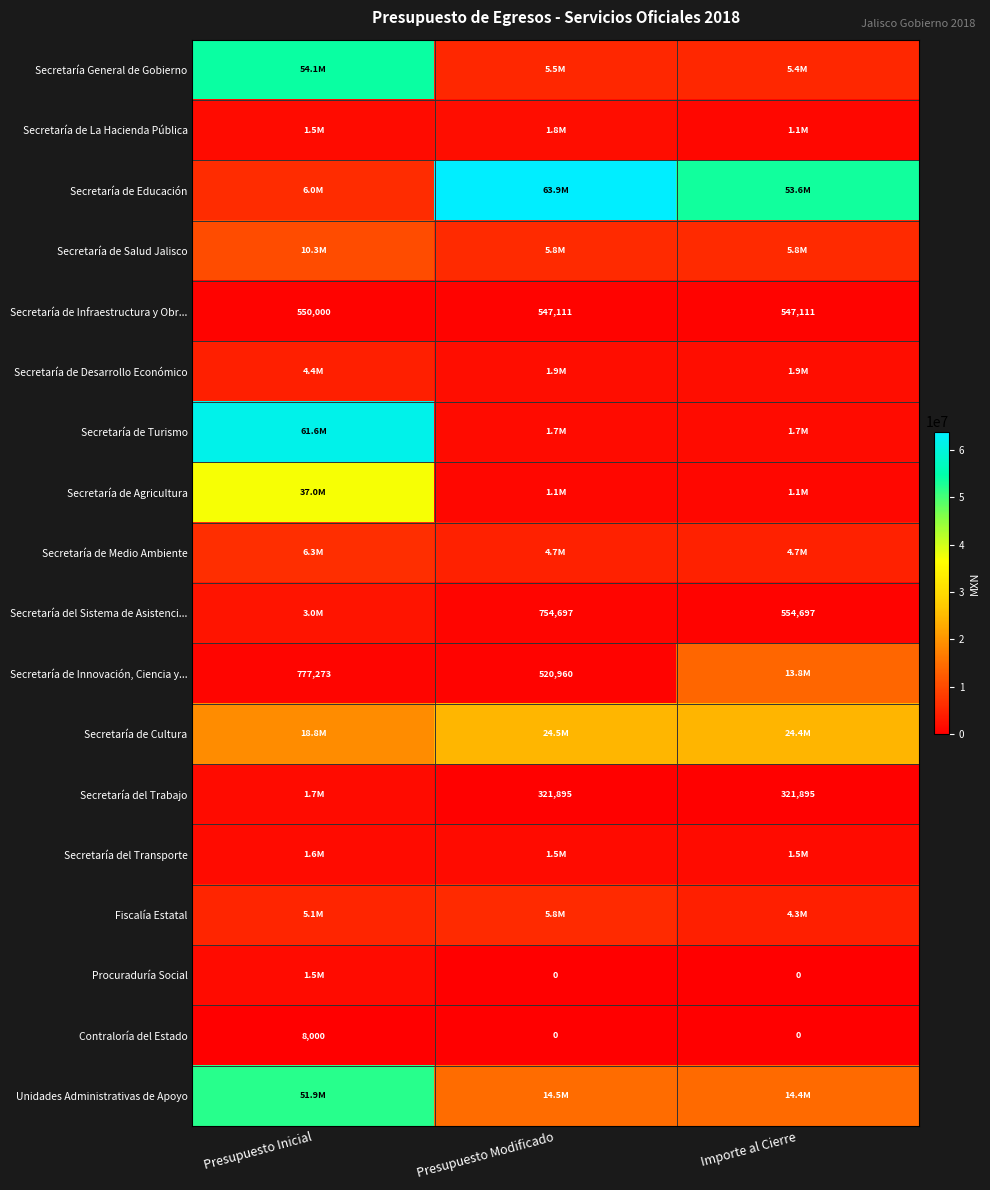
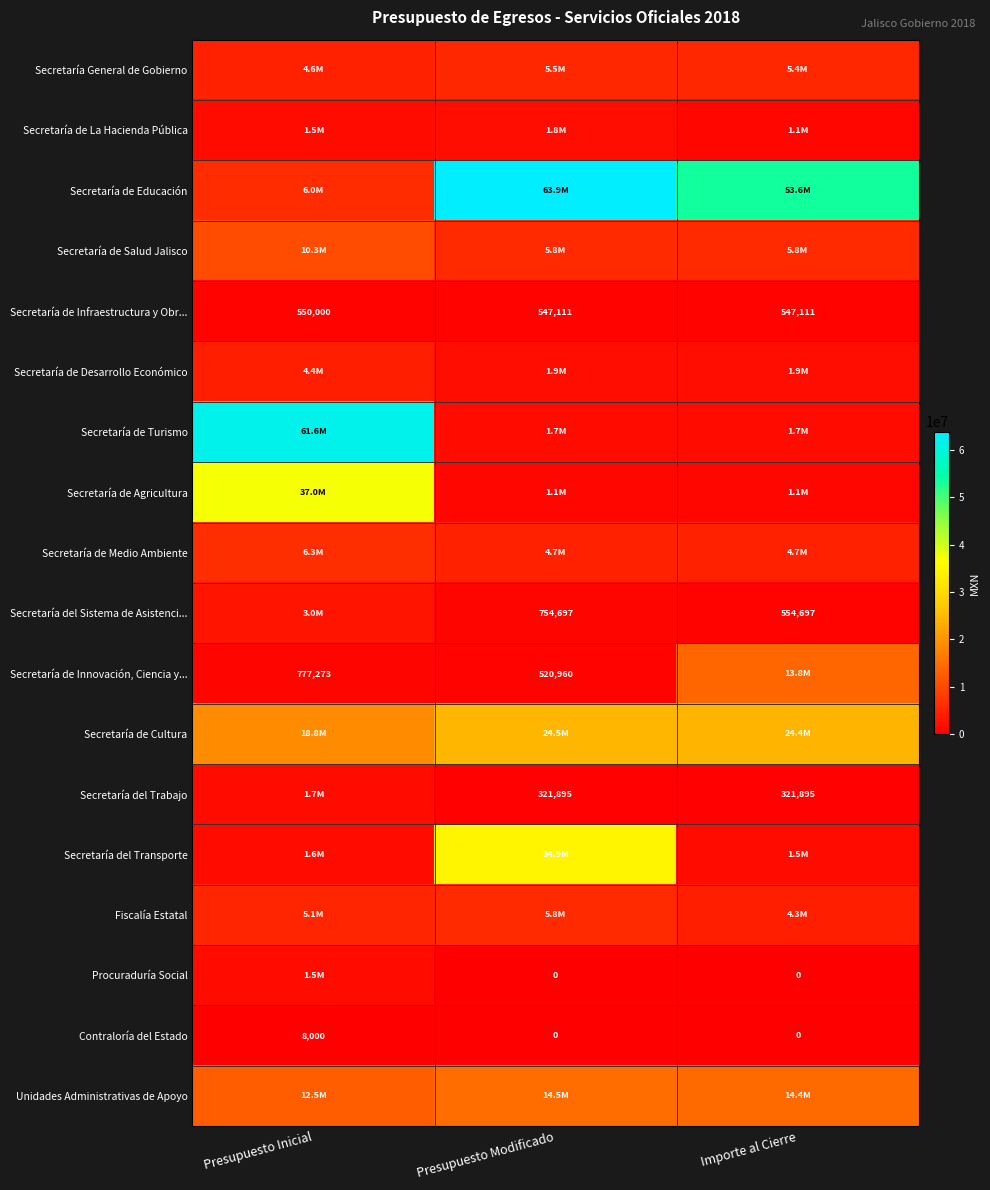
  {
    "Secretaría General de Gobierno": {
-     "Presupuesto Inicial": "54.1M",
+     "Presupuesto Inicial": "4.6M",
      "Presupuesto Modificado": "5.5M",
      "Importe al Cierre": "5.4M"
    },
    "Secretaría de La Hacienda Pública": {
      "Presupuesto Inicial": "1.5M",
      "Presupuesto Modificado": "1.8M",
      "Importe al Cierre": "1.1M"
    },
    "Secretaría de Educación": {
      "Presupuesto Inicial": "6.0M",
      "Presupuesto Modificado": "63.9M",
      "Importe al Cierre": "53.6M"
    },
    "Secretaría de Salud Jalisco": {
      "Presupuesto Inicial": "10.3M",
      "Presupuesto Modificado": "5.8M",
      "Importe al Cierre": "5.8M"
    },
    "Secretaría de Infraestructura y Obr...": {
      "Presupuesto Inicial": "550,000",
      "Presupuesto Modificado": "547,111",
      "Importe al Cierre": "547,111"
    },
    "Secretaría de Desarrollo Económico": {
      "Presupuesto Inicial": "4.4M",
      "Presupuesto Modificado": "1.9M",
      "Importe al Cierre": "1.9M"
    },
    "Secretaría de Turismo": {
      "Presupuesto Inicial": "61.6M",
      "Presupuesto Modificado": "1.7M",
      "Importe al Cierre": "1.7M"
    },
    "Secretaría de Agricultura": {
      "Presupuesto Inicial": "37.0M",
      "Presupuesto Modificado": "1.1M",
      "Importe al Cierre": "1.1M"
    },
    "Secretaría de Medio Ambiente": {
      "Presupuesto Inicial": "6.3M",
      "Presupuesto Modificado": "4.7M",
      "Importe al Cierre": "4.7M"
    },
    "Secretaría del Sistema de Asistenci...": {
      "Presupuesto Inicial": "3.0M",
      "Presupuesto Modificado": "754,697",
      "Importe al Cierre": "554,697"
    },
    "Secretaría de Innovación, Ciencia y...": {
      "Presupuesto Inicial": "777,273",
      "Presupuesto Modificado": "520,960",
      "Importe al Cierre": "13.8M"
    },
    "Secretaría de Cultura": {
      "Presupuesto Inicial": "18.8M",
      "Presupuesto Modificado": "24.5M",
      "Importe al Cierre": "24.4M"
    },
    "Secretaría del Trabajo": {
      "Presupuesto Inicial": "1.7M",
      "Presupuesto Modificado": "321,895",
      "Importe al Cierre": "321,895"
    },
    "Secretaría del Transporte": {
      "Presupuesto Inicial": "1.6M",
-     "Presupuesto Modificado": "1.5M",
+     "Presupuesto Modificado": "34.9M",
      "Importe al Cierre": "1.5M"
    },
    "Fiscalía Estatal": {
      "Presupuesto Inicial": "5.1M",
      "Presupuesto Modificado": "5.8M",
      "Importe al Cierre": "4.3M"
    },
    "Procuraduría Social": {
      "Presupuesto Inicial": "1.5M",
      "Presupuesto Modificado": "0",
      "Importe al Cierre": "0"
    },
    "Contraloría del Estado": {
      "Presupuesto Inicial": "8,000",
      "Presupuesto Modificado": "0",
      "Importe al Cierre": "0"
    },
    "Unidades Administrativas de Apoyo": {
-     "Presupuesto Inicial": "51.9M",
+     "Presupuesto Inicial": "12.5M",
      "Presupuesto Modificado": "14.5M",
      "Importe al Cierre": "14.4M"
    }
  }
